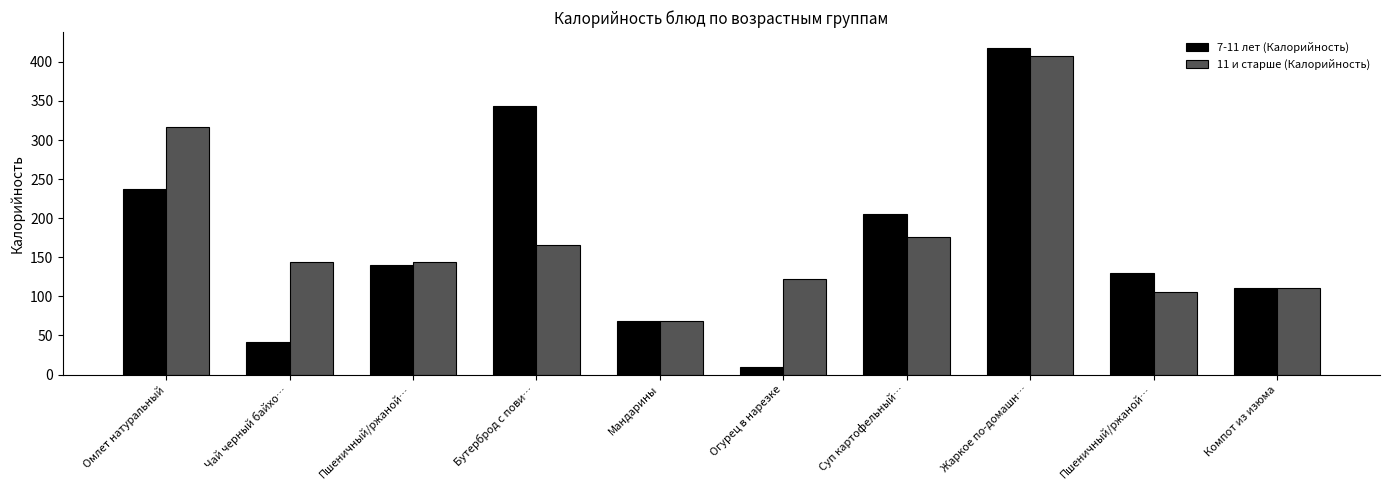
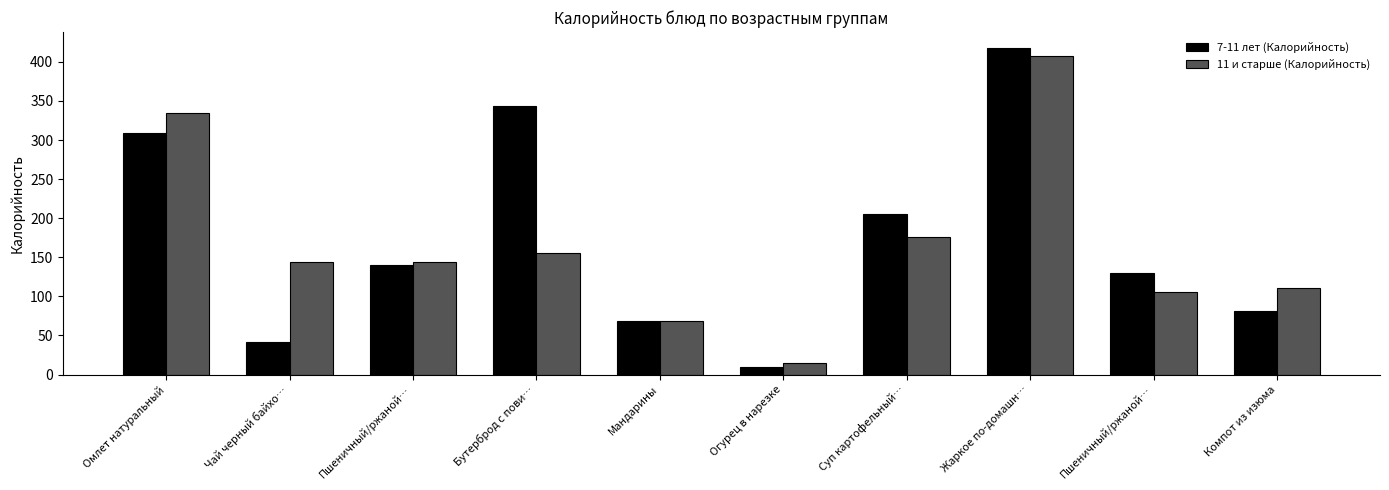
  {
    "7-11 лет (Калорийность)": {
-     "Омлет натуральный": 240,
+     "Омлет натуральный": 310,
      "Чай черный байхо…": 40,
      "Бутерброд с пови…": 340,
      "Мандарины": 70,
      "Огурец в нарезке": 10,
      "Суп картофельный…": 200,
      "Жаркое по-домашн…": 420,
-     "Компот из изюма": 110
+     "Компот из изюма": 80
    },
    "11 и старше (Калорийность)": {
-     "Омлет натуральный": 320,
+     "Омлет натуральный": 330,
      "Чай черный байхо…": 140,
-     "Бутерброд с пови…": 170,
+     "Бутерброд с пови…": 160,
      "Мандарины": 70,
-     "Огурец в нарезке": 120,
+     "Огурец в нарезке": 20,
      "Суп картофельный…": 180,
      "Жаркое по-домашн…": 410,
      "Компот из изюма": 110
    }
  }
